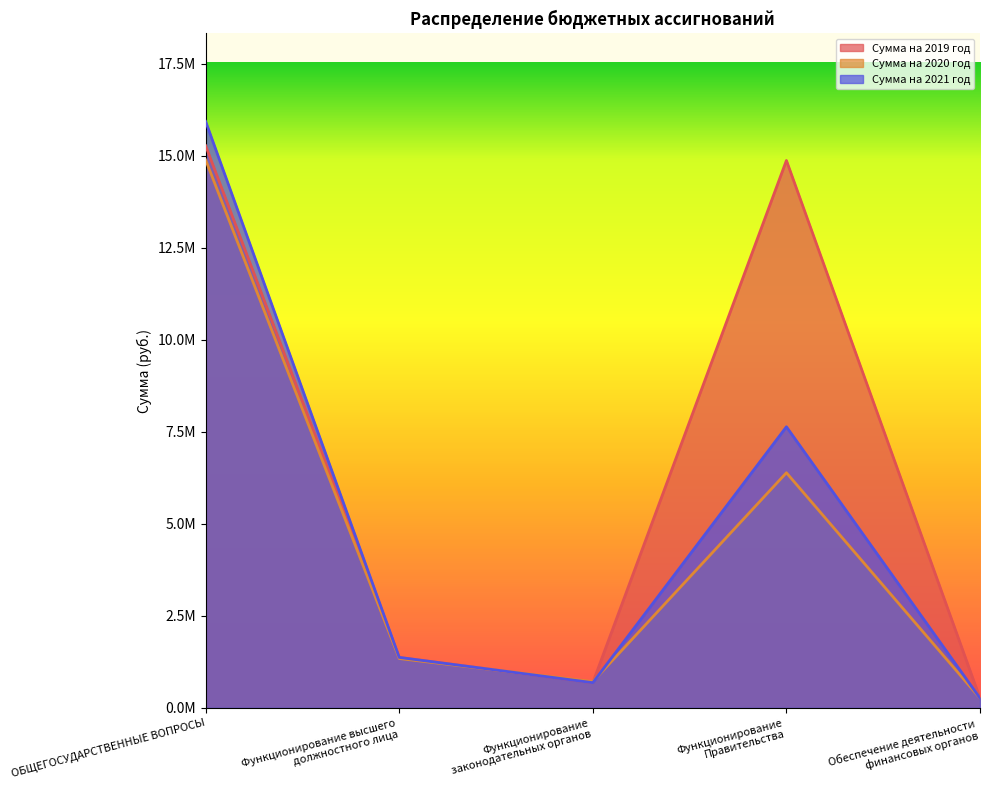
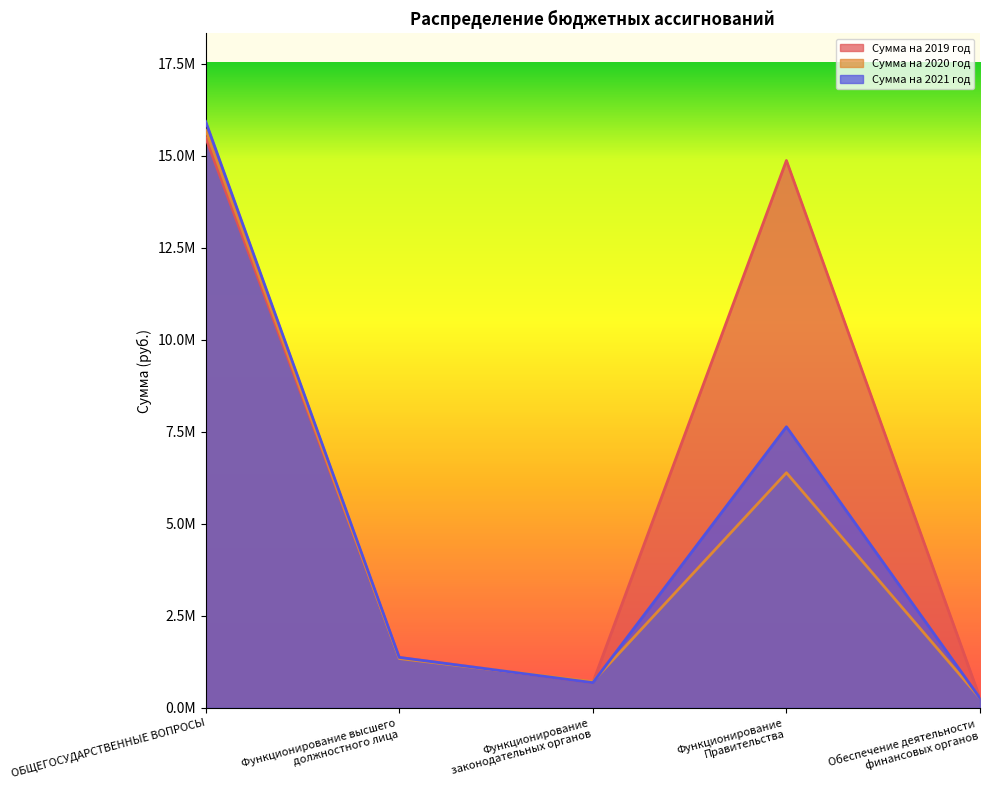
  {
    "Сумма на 2019 год": {
-     "ОБЩЕГОСУДАРСТВЕННЫЕ ВОПРОСЫ": 15300000,
+     "ОБЩЕГОСУДАРСТВЕННЫЕ ВОПРОСЫ": 15500000,
      "Функционирование Правительства": 14900000
    },
    "Сумма на 2020 год": {
-     "ОБЩЕГОСУДАРСТВЕННЫЕ ВОПРОСЫ": 14900000,
+     "ОБЩЕГОСУДАРСТВЕННЫЕ ВОПРОСЫ": 15700000,
      "Функционирование Правительства": 6400000
    },
    "Сумма на 2021 год": {
      "ОБЩЕГОСУДАРСТВЕННЫЕ ВОПРОСЫ": 15900000,
      "Функционирование Правительства": 7600000
    }
  }
